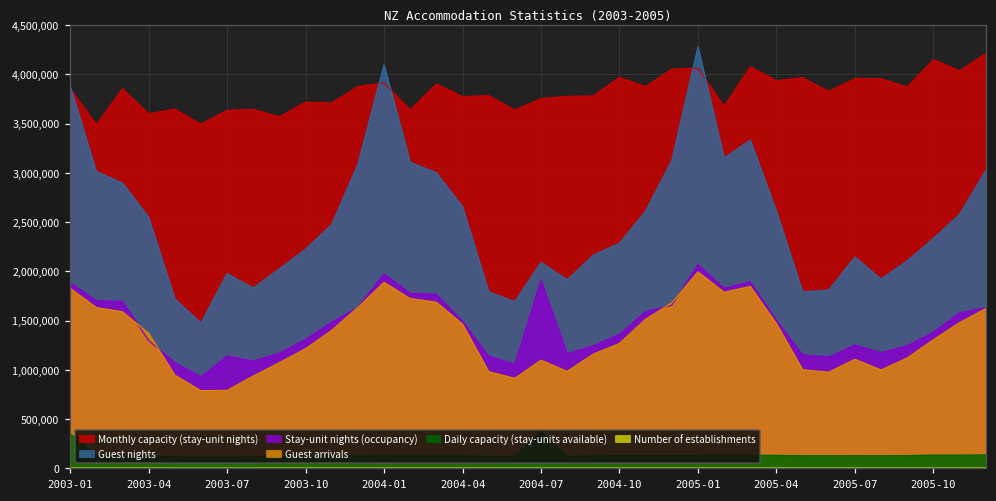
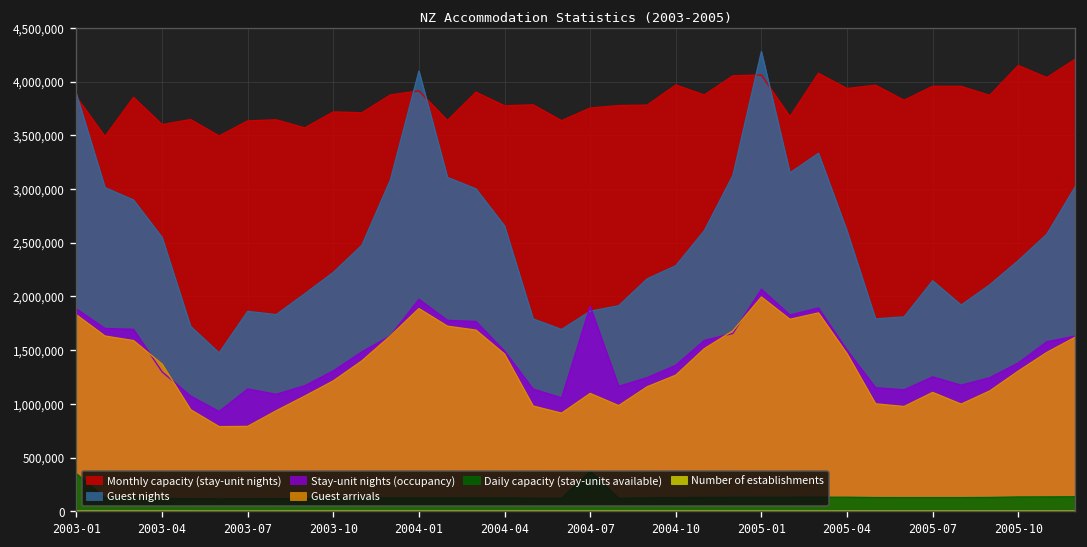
  {
    "Monthly capacity (stay-unit nights)": {
      "2003-04": "3,600,000",
      "2003-07": "3,600,000",
      "2003-10": "3,700,000",
      "2004-01": "3,900,000",
      "2004-04": "3,800,000",
      "2004-07": "3,800,000",
      "2004-10": "4,000,000",
      "2005-01": "4,100,000",
      "2005-04": "3,900,000",
      "2005-07": "4,000,000",
      "2005-10": "4,200,000"
    },
    "Guest nights": {
      "2003-04": "2,600,000",
-     "2003-07": "2,000,000",
+     "2003-07": "1,900,000",
      "2003-10": "2,200,000",
      "2004-01": "4,100,000",
      "2004-04": "2,700,000",
-     "2004-07": "2,100,000",
+     "2004-07": "1,900,000",
      "2004-10": "2,300,000",
      "2005-01": "4,300,000",
      "2005-04": "2,600,000",
      "2005-07": "2,100,000",
      "2005-10": "2,300,000"
    },
    "Stay-unit nights (occupancy)": {
      "2003-01": "1,900,000",
      "2003-04": "1,300,000",
      "2003-07": "1,100,000",
      "2003-10": "1,300,000",
      "2004-01": "2,000,000",
      "2004-07": "1,900,000",
      "2004-10": "1,400,000",
      "2005-01": "2,100,000",
      "2005-04": "1,500,000",
      "2005-07": "1,300,000",
      "2005-10": "1,400,000"
    },
    "Guest arrivals": {
      "2003-01": "1,800,000",
      "2003-04": "1,400,000",
      "2003-07": "800,000",
      "2003-10": "1,200,000",
      "2004-01": "1,900,000",
      "2004-07": "1,100,000",
      "2004-10": "1,300,000",
      "2005-01": "2,000,000",
      "2005-04": "1,500,000",
      "2005-07": "1,100,000",
      "2005-10": "1,300,000"
    },
    "Daily capacity (stay-units available)": {
      "2003-01": "300,000",
      "2005-04": "100,000",
      "2005-07": "100,000",
      "2005-10": "100,000"
    },
    "Number of establishments": {
      "2003-01": "0",
      "2003-04": "0",
      "2003-07": "0",
      "2003-10": "0",
      "2004-01": "0",
      "2004-04": "0",
      "2004-07": "0",
      "2004-10": "0",
      "2005-01": "0",
      "2005-04": "0",
      "2005-07": "0",
      "2005-10": "0"
    }
  }
